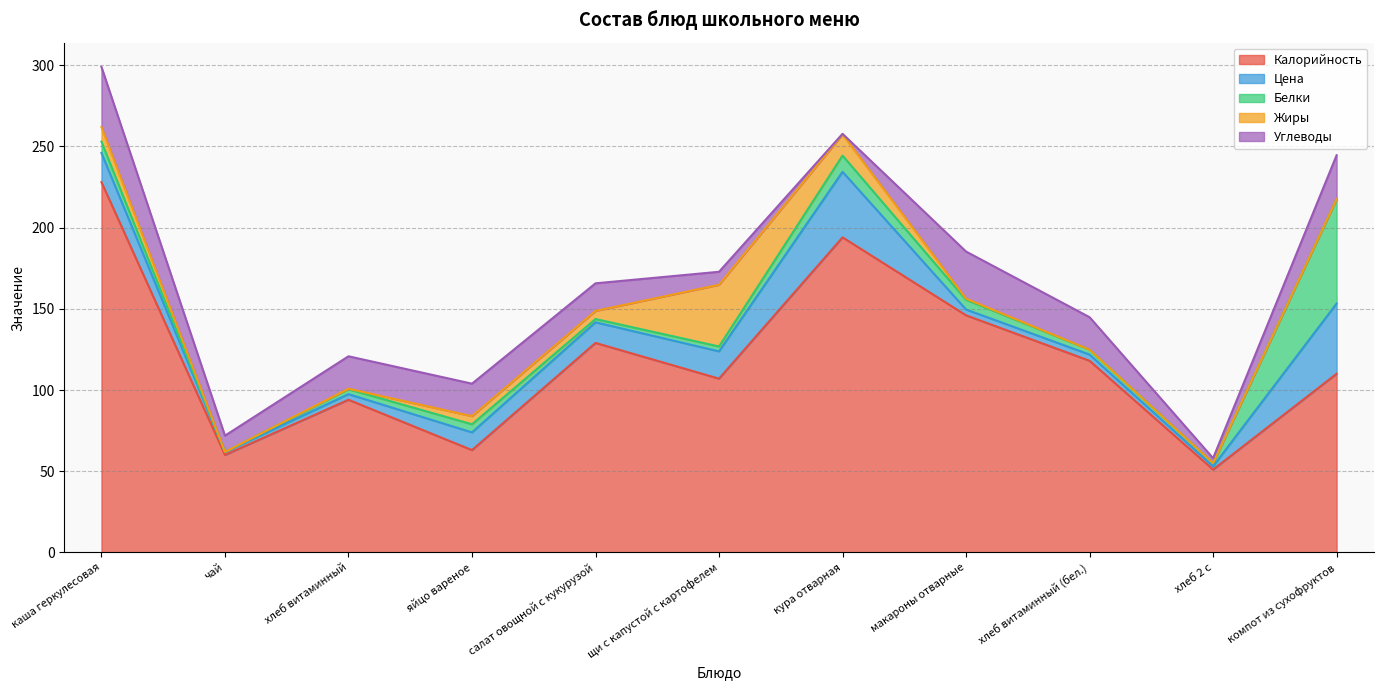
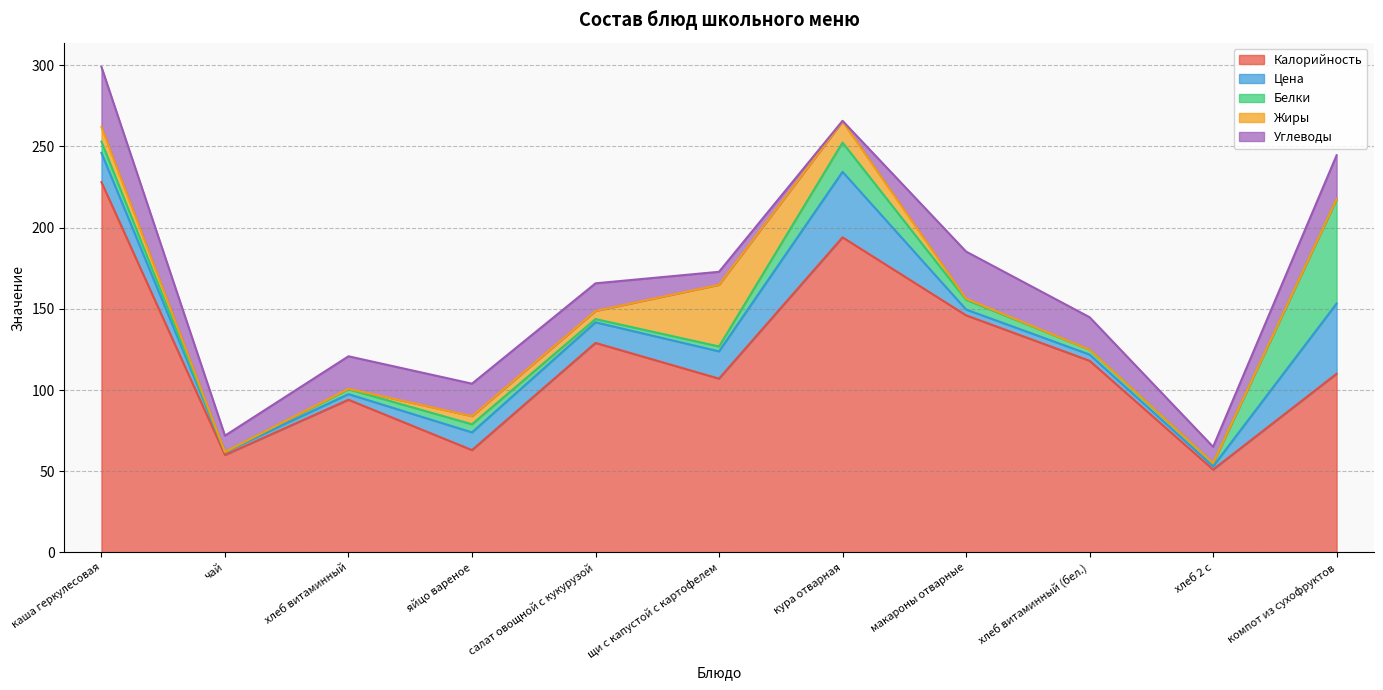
  {
    "Калорийность": {
      "каша геркулесовая": 228,
      "чай": 60,
      "хлеб витаминный": 94,
      "яйцо вареное": 63,
      "салат овощной с кукурузой": 129,
      "щи с капустой с картофелем": 107,
      "кура отварная": 194,
      "макароны отварные": 146,
      "хлеб витаминный (бел.)": 118,
      "хлеб 2 с": 51,
      "компот из сухофруктов": 110
    },
    "Цена": {
      "каша геркулесовая": 18,
      "хлеб витаминный": 3,
      "яйцо вареное": 11,
      "салат овощной с кукурузой": 13,
      "щи с капустой с картофелем": 17,
      "кура отварная": 40,
      "макароны отварные": 4,
      "хлеб витаминный (бел.)": 4,
      "хлеб 2 с": 2,
      "компот из сухофруктов": 43
    },
    "Белки": {
      "каша геркулесовая": 7,
      "яйцо вареное": 5,
      "салат овощной с кукурузой": 2,
      "щи с капустой с картофелем": 3,
-     "кура отварная": 10
+     "кура отварная": 18
    },
    "Жиры": {
      "каша геркулесовая": 9,
      "яйцо вареное": 5,
      "салат овощной с кукурузой": 5,
      "щи с капустой с картофелем": 38
    },
    "Углеводы": {
      "каша геркулесовая": 37,
      "чай": 10,
      "хлеб витаминный": 20,
      "яйцо вареное": 20,
      "салат овощной с кукурузой": 17,
      "щи с капустой с картофелем": 8,
      "макароны отварные": 29,
      "хлеб витаминный (бел.)": 20,
-     "хлеб 2 с": 3,
+     "хлеб 2 с": 10,
      "компот из сухофруктов": 27
    }
  }
